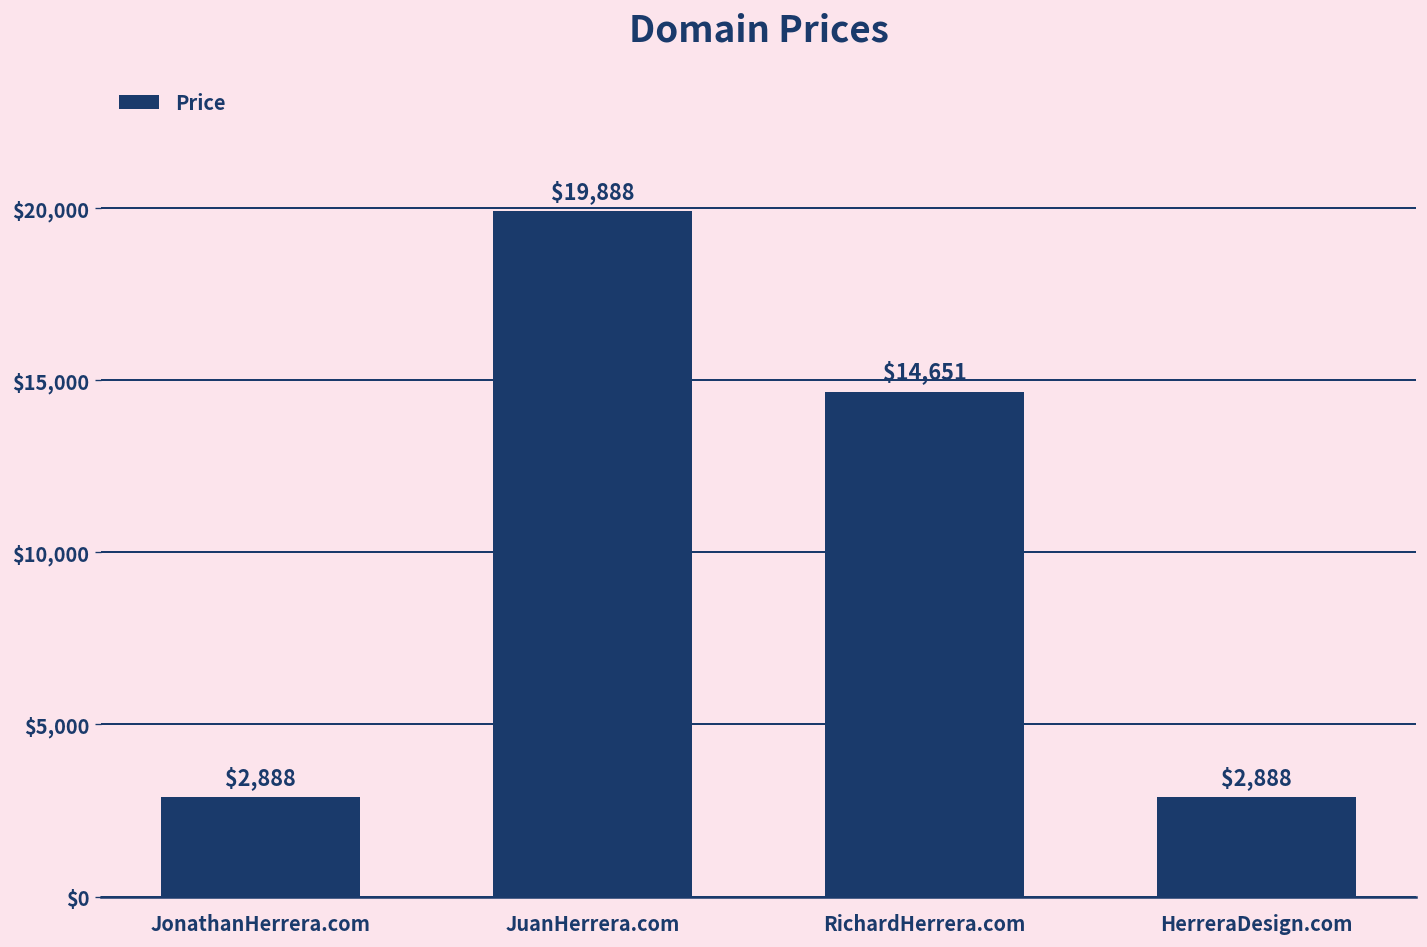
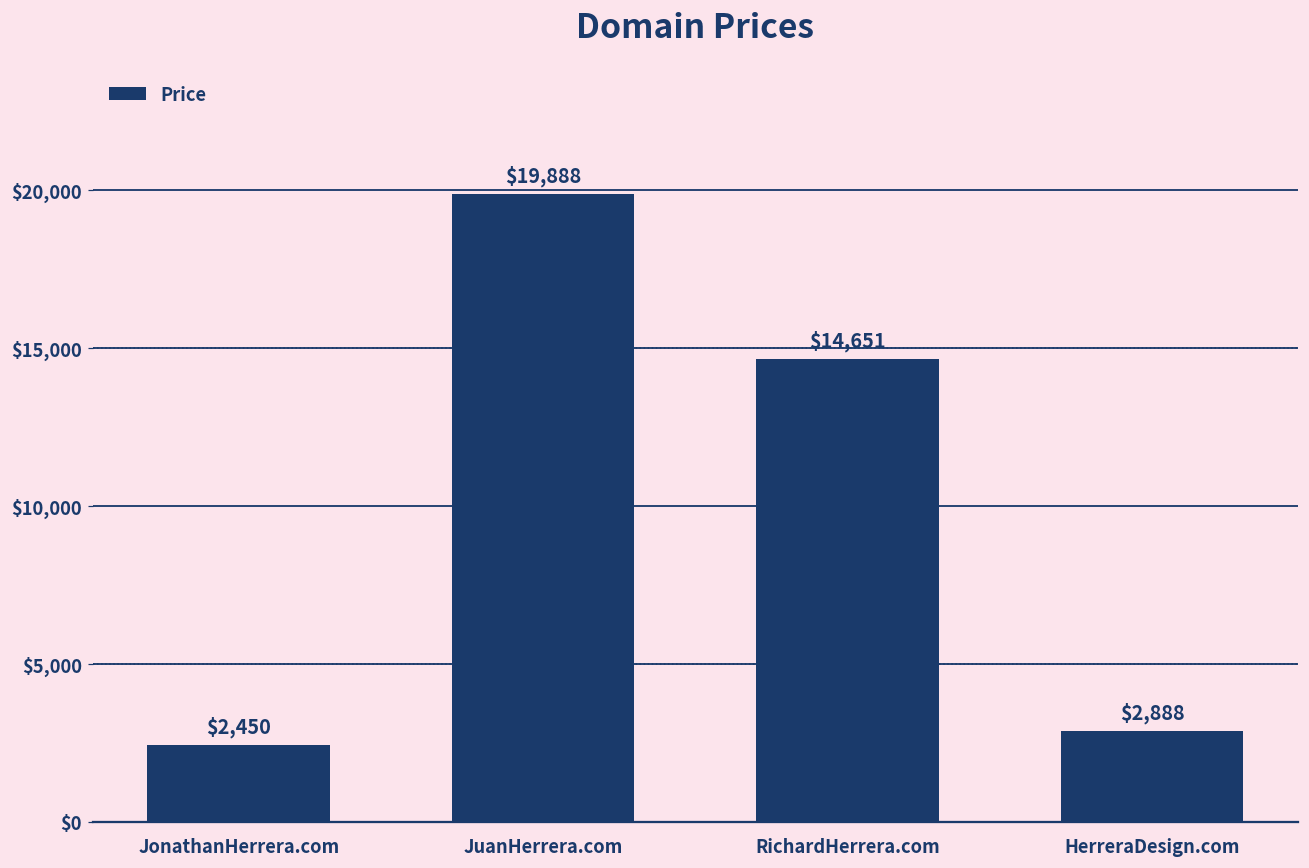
  {
-   "JonathanHerrera.com": "$2,888",
+   "JonathanHerrera.com": "$2,450",
    "JuanHerrera.com": "$19,888",
    "RichardHerrera.com": "$14,651",
    "HerreraDesign.com": "$2,888"
  }
